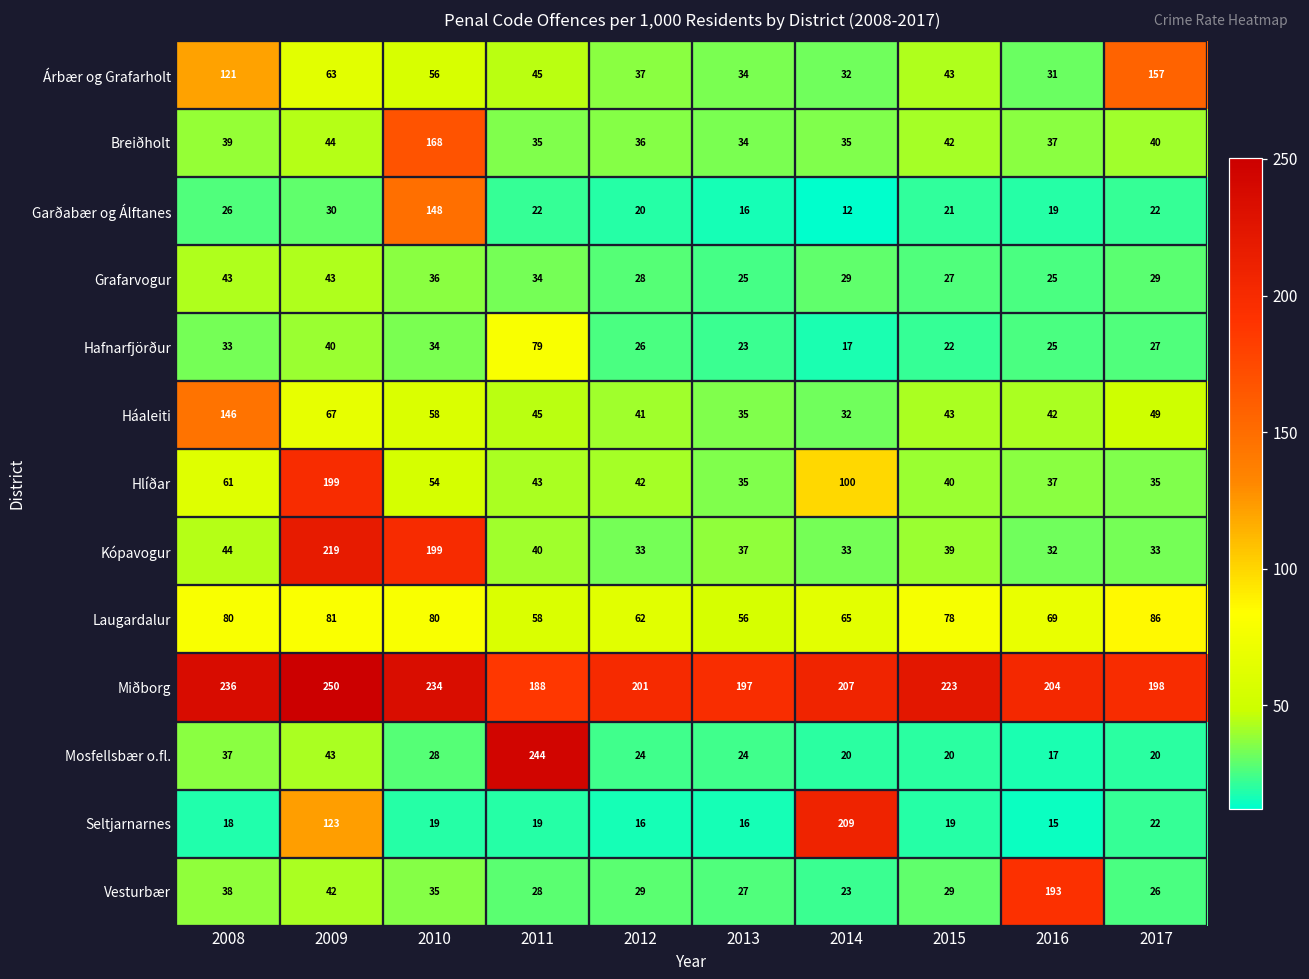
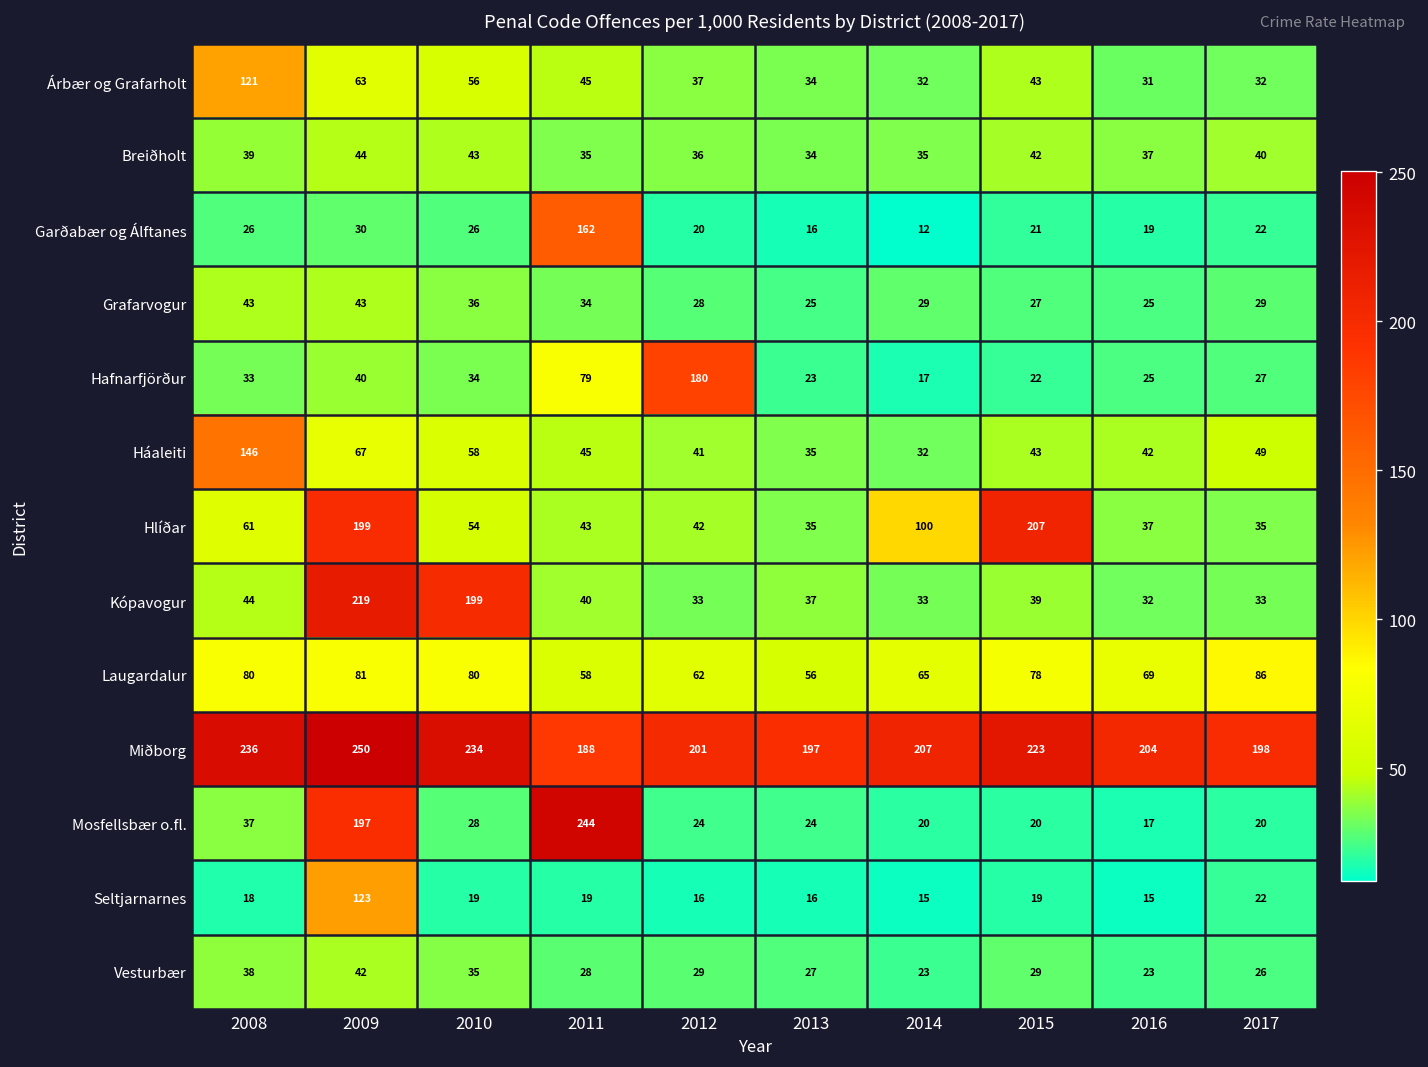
  {
    "Árbær og Grafarholt": {
      "2008": 121,
      "2009": 63,
      "2010": 56,
      "2011": 45,
      "2012": 37,
      "2013": 34,
      "2014": 32,
      "2015": 43,
      "2016": 31,
-     "2017": 157
+     "2017": 32
    },
    "Breiðholt": {
      "2008": 39,
      "2009": 44,
-     "2010": 168,
+     "2010": 43,
      "2011": 35,
      "2012": 36,
      "2013": 34,
      "2014": 35,
      "2015": 42,
      "2016": 37,
      "2017": 40
    },
    "Garðabær og Álftanes": {
      "2008": 26,
      "2009": 30,
-     "2010": 148,
-     "2011": 22,
+     "2010": 26,
+     "2011": 162,
      "2012": 20,
      "2013": 16,
      "2014": 12,
      "2015": 21,
      "2016": 19,
      "2017": 22
    },
    "Grafarvogur": {
      "2008": 43,
      "2009": 43,
      "2010": 36,
      "2011": 34,
      "2012": 28,
      "2013": 25,
      "2014": 29,
      "2015": 27,
      "2016": 25,
      "2017": 29
    },
    "Hafnarfjörður": {
      "2008": 33,
      "2009": 40,
      "2010": 34,
      "2011": 79,
-     "2012": 26,
+     "2012": 180,
      "2013": 23,
      "2014": 17,
      "2015": 22,
      "2016": 25,
      "2017": 27
    },
    "Háaleiti": {
      "2008": 146,
      "2009": 67,
      "2010": 58,
      "2011": 45,
      "2012": 41,
      "2013": 35,
      "2014": 32,
      "2015": 43,
      "2016": 42,
      "2017": 49
    },
    "Hlíðar": {
      "2008": 61,
      "2009": 199,
      "2010": 54,
      "2011": 43,
      "2012": 42,
      "2013": 35,
      "2014": 100,
-     "2015": 40,
+     "2015": 207,
      "2016": 37,
      "2017": 35
    },
    "Kópavogur": {
      "2008": 44,
      "2009": 219,
      "2010": 199,
      "2011": 40,
      "2012": 33,
      "2013": 37,
      "2014": 33,
      "2015": 39,
      "2016": 32,
      "2017": 33
    },
    "Laugardalur": {
      "2008": 80,
      "2009": 81,
      "2010": 80,
      "2011": 58,
      "2012": 62,
      "2013": 56,
      "2014": 65,
      "2015": 78,
      "2016": 69,
      "2017": 86
    },
    "Miðborg": {
      "2008": 236,
      "2009": 250,
      "2010": 234,
      "2011": 188,
      "2012": 201,
      "2013": 197,
      "2014": 207,
      "2015": 223,
      "2016": 204,
      "2017": 198
    },
    "Mosfellsbær o.fl.": {
      "2008": 37,
-     "2009": 43,
+     "2009": 197,
      "2010": 28,
      "2011": 244,
      "2012": 24,
      "2013": 24,
      "2014": 20,
      "2015": 20,
      "2016": 17,
      "2017": 20
    },
    "Seltjarnarnes": {
      "2008": 18,
      "2009": 123,
      "2010": 19,
      "2011": 19,
      "2012": 16,
      "2013": 16,
-     "2014": 209,
+     "2014": 15,
      "2015": 19,
      "2016": 15,
      "2017": 22
    },
    "Vesturbær": {
      "2008": 38,
      "2009": 42,
      "2010": 35,
      "2011": 28,
      "2012": 29,
      "2013": 27,
      "2014": 23,
      "2015": 29,
-     "2016": 193,
+     "2016": 23,
      "2017": 26
    }
  }
